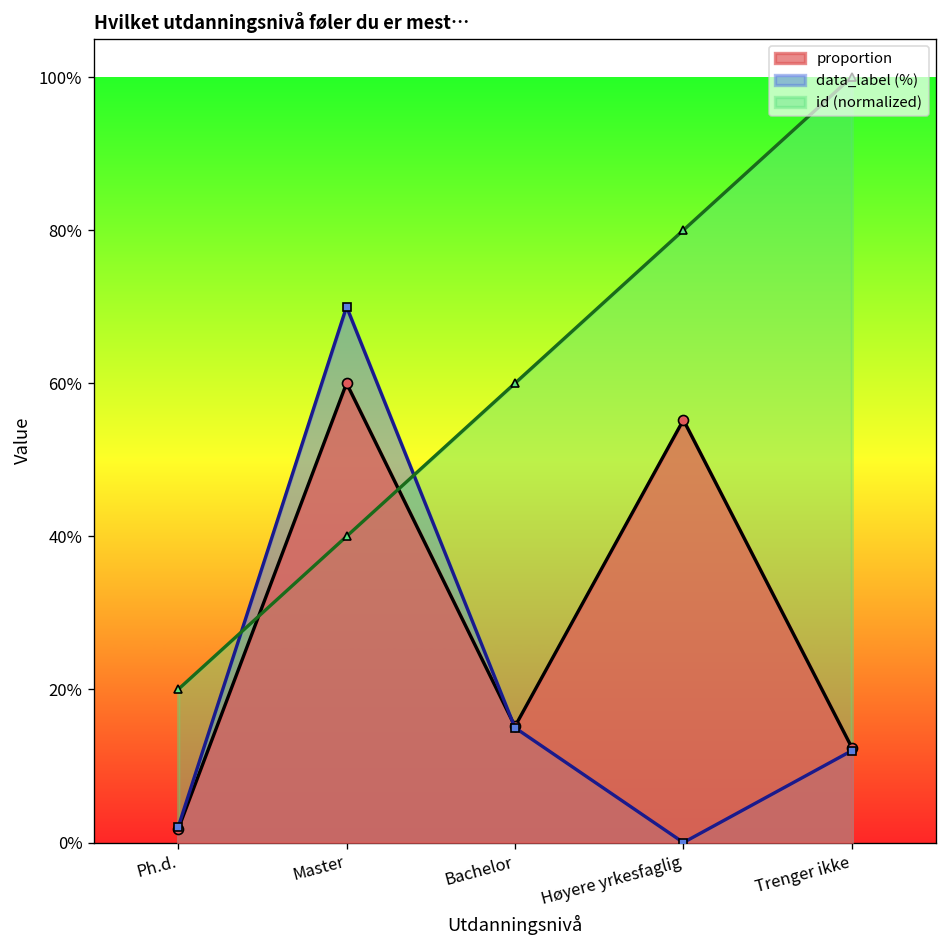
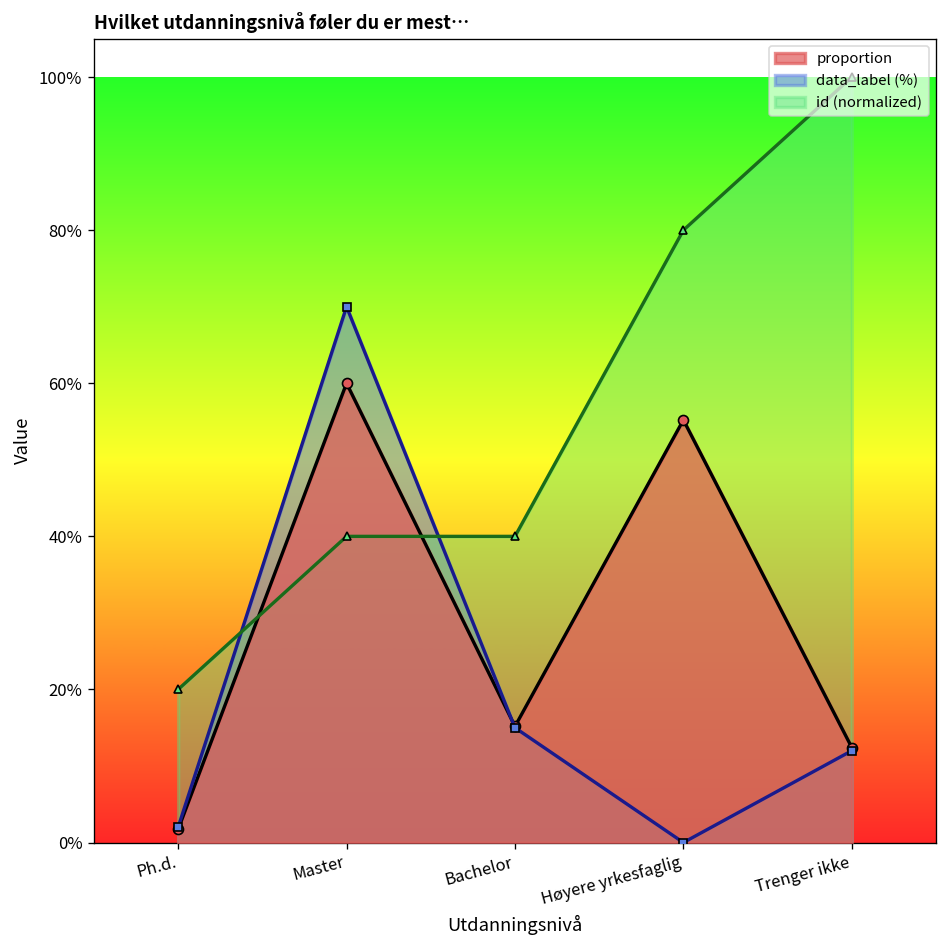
  {
    "proportion": {
      "Master": "60%",
      "Høyere yrkesfaglig": "55%",
      "Trenger ikke": "12%"
    },
    "data_label (%)": {
      "Master": "70%",
      "Høyere yrkesfaglig": "0%",
      "Trenger ikke": "12%"
    },
    "id (normalized)": {
      "Ph.d.": "20%",
      "Master": "40%",
-     "Bachelor": "60%",
+     "Bachelor": "40%",
      "Høyere yrkesfaglig": "80%"
    }
  }
